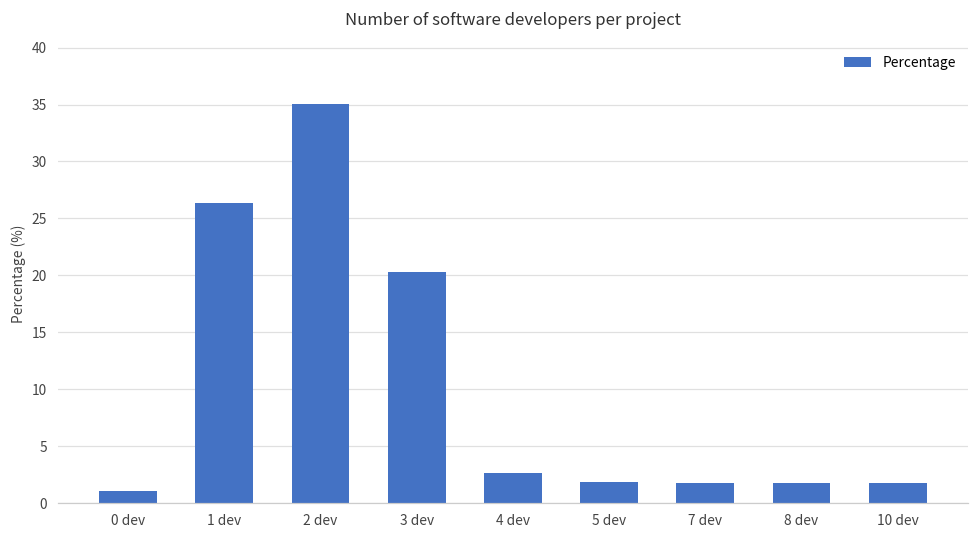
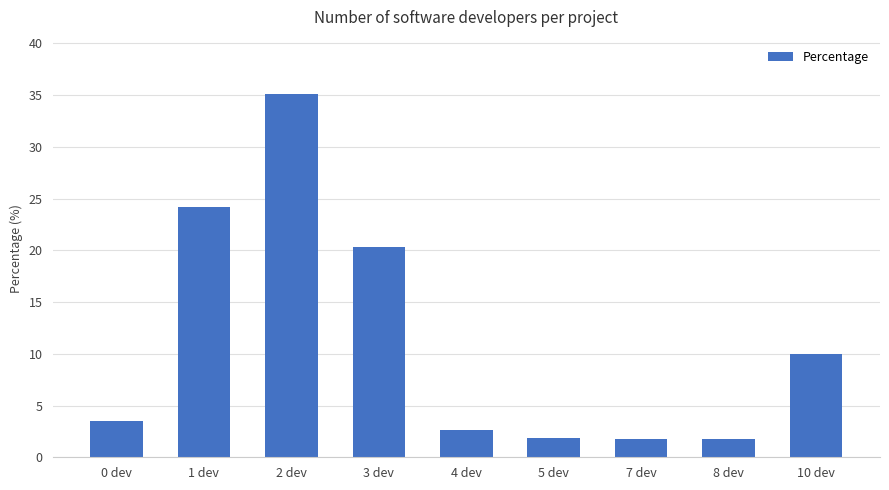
  {
-   "0 dev": 1.0,
-   "1 dev": 26.3,
+   "0 dev": 3.5,
+   "1 dev": 24.1,
    "2 dev": 35.1,
    "3 dev": 20.3,
    "4 dev": 2.6,
    "5 dev": 1.9,
    "7 dev": 1.8,
    "8 dev": 1.8,
-   "10 dev": 1.8
+   "10 dev": 10.0
  }
